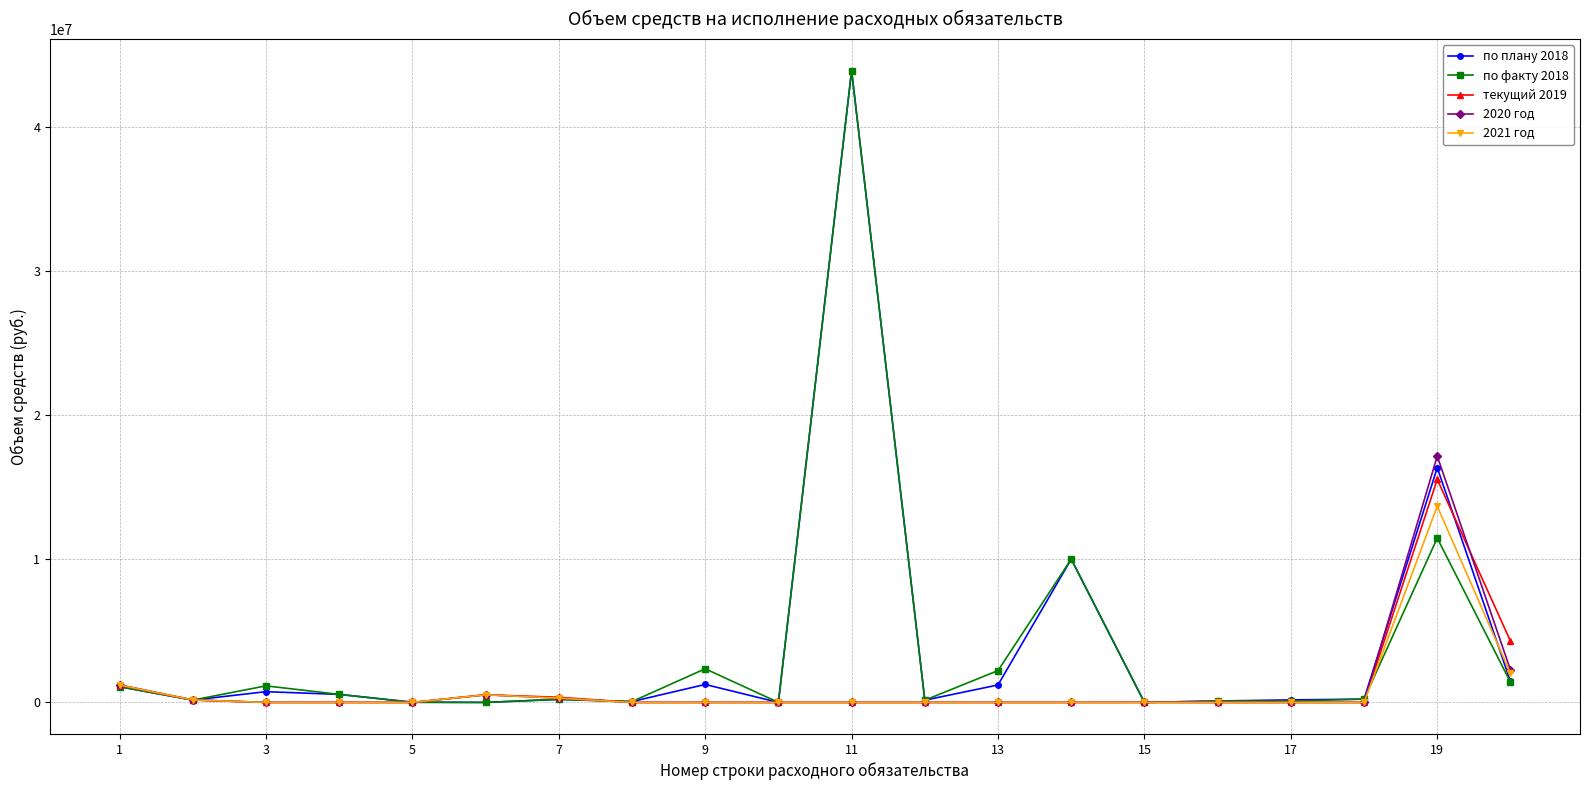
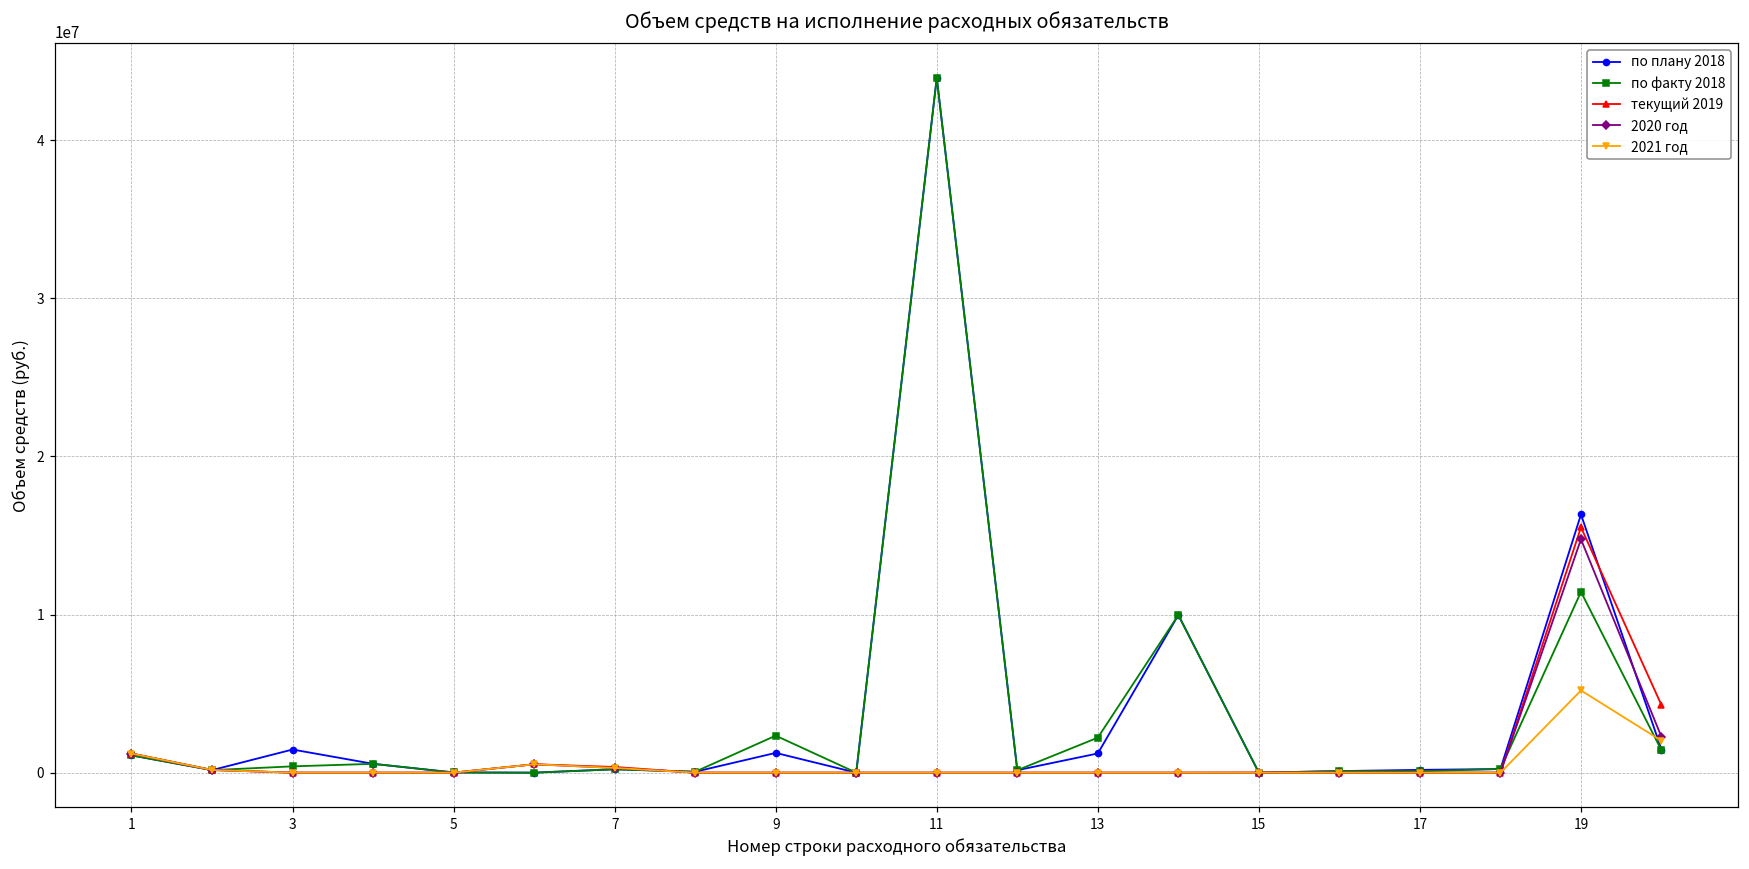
  {
    "по плану 2018": {
-     "3": 700000,
+     "3": 1500000,
      "9": 1300000,
      "13": 1200000,
      "19": 16300000
    },
    "по факту 2018": {
-     "3": 1200000,
+     "3": 400000,
      "9": 2300000,
      "13": 2200000,
      "19": 11400000
    },
    "текущий 2019": {
      "19": 15500000
    },
    "2020 год": {
-     "19": 17100000
+     "19": 14800000
    },
    "2021 год": {
-     "19": 13600000
+     "19": 5200000
    }
  }
